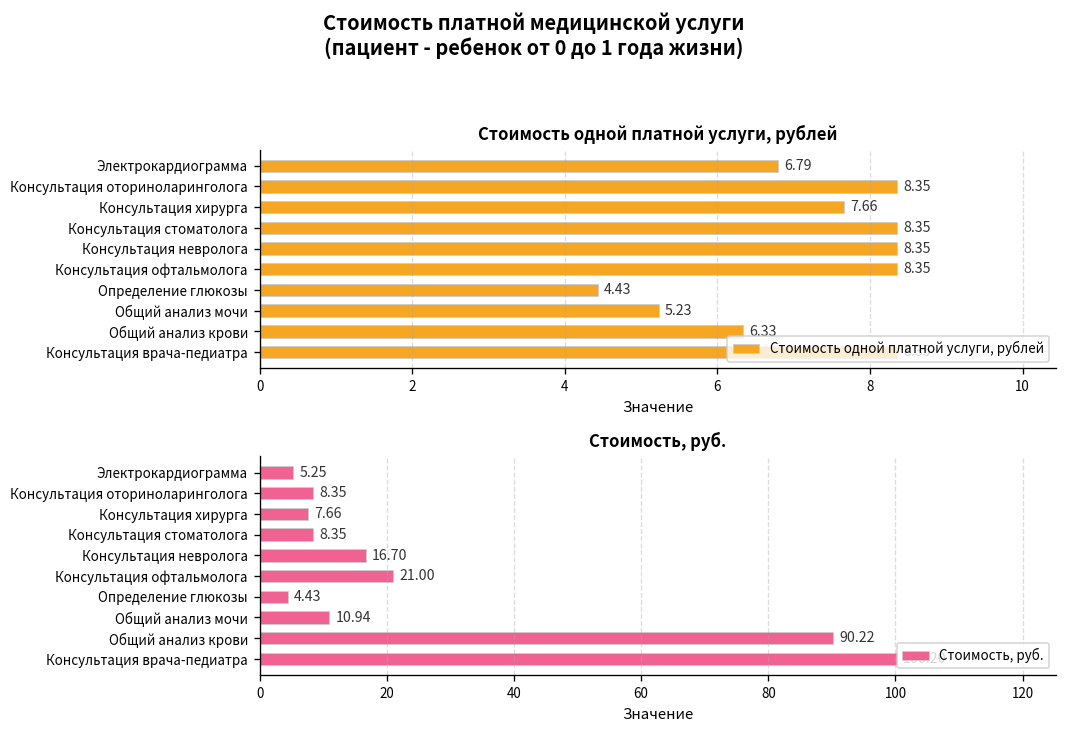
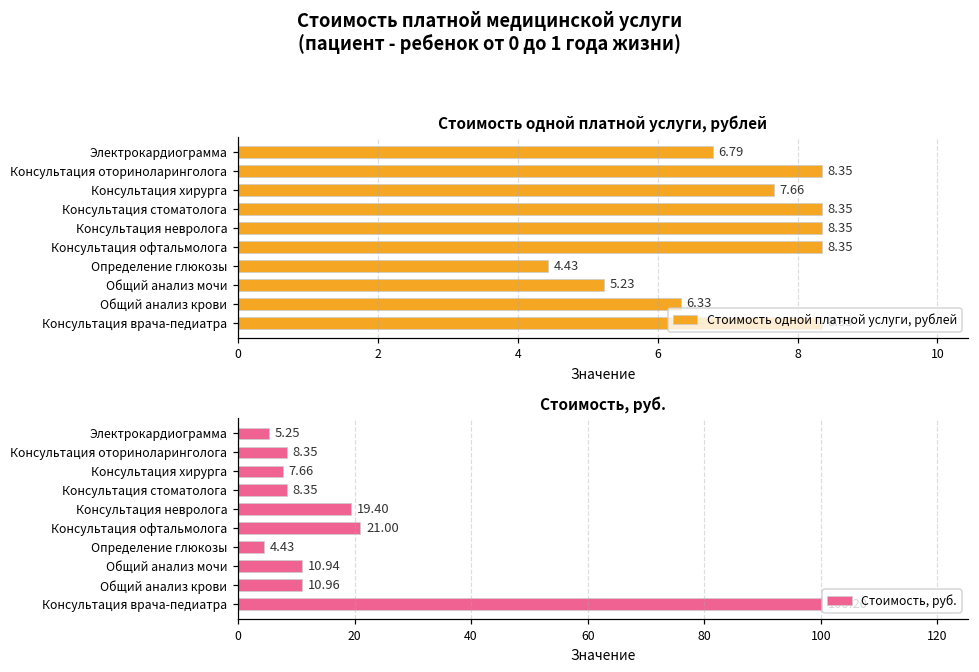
  {
    "Стоимость одной платной услуги, рублей": {
      "Электрокардиограмма": 6.79,
      "Консультация оториноларинголога": 8.35,
      "Консультация хирурга": 7.66,
      "Консультация стоматолога": 8.35,
      "Консультация невролога": 8.35,
      "Консультация офтальмолога": 8.35,
      "Определение глюкозы": 4.43,
      "Общий анализ мочи": 5.23
    },
    "Стоимость, руб.": {
      "Электрокардиограмма": 5.25,
      "Консультация оториноларинголога": 8.35,
      "Консультация хирурга": 7.66,
      "Консультация стоматолога": 8.35,
-     "Консультация невролога": 16.70,
+     "Консультация невролога": 19.40,
      "Консультация офтальмолога": 21.00,
      "Определение глюкозы": 4.43,
      "Общий анализ мочи": 10.94,
-     "Общий анализ крови": 90.22
+     "Общий анализ крови": 10.96
    }
  }
